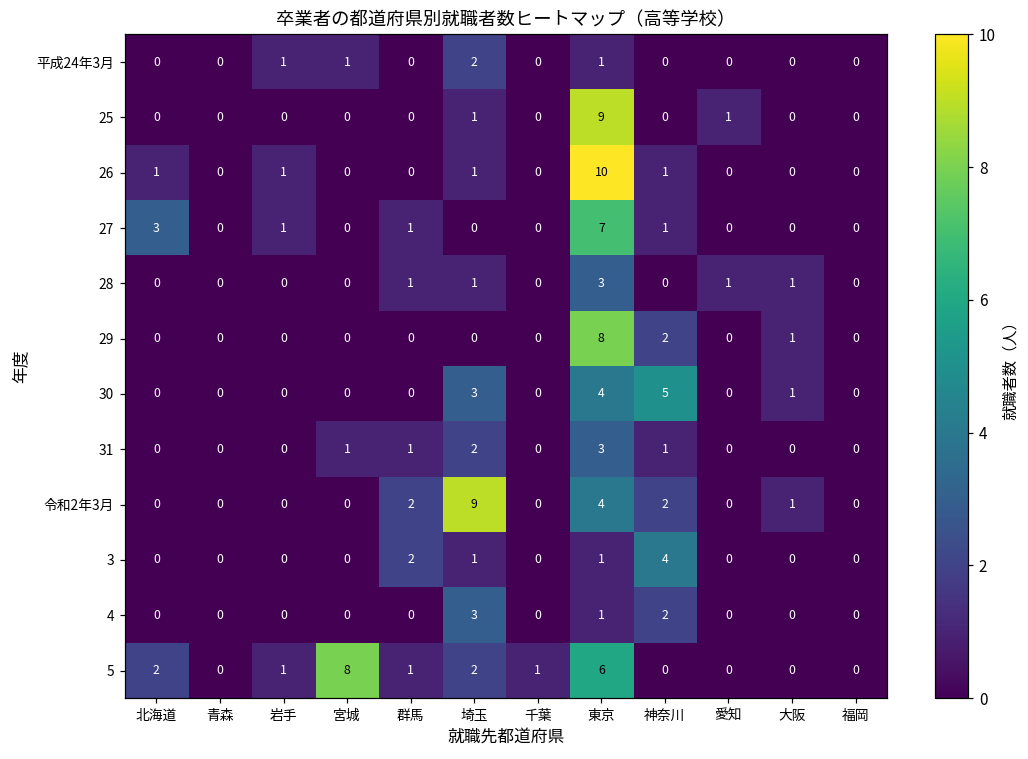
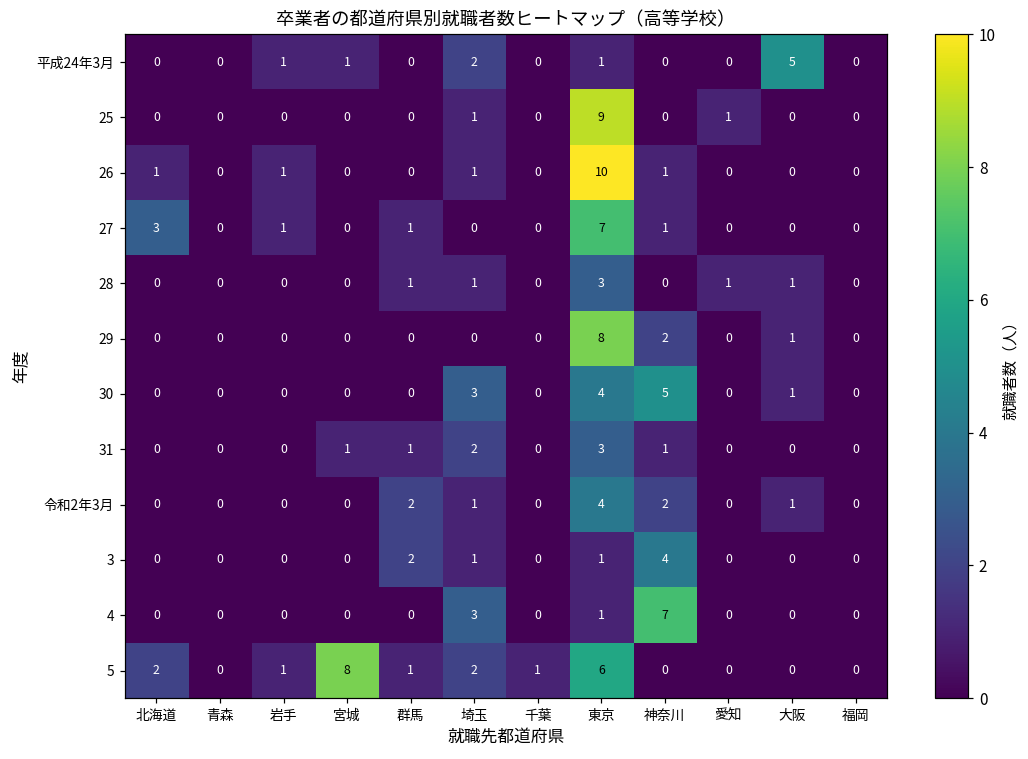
  {
    "平成24年3月": {
      "北海道": 0,
      "青森": 0,
      "岩手": 1,
      "宮城": 1,
      "群馬": 0,
      "埼玉": 2,
      "千葉": 0,
      "東京": 1,
      "神奈川": 0,
      "愛知": 0,
-     "大阪": 0,
+     "大阪": 5,
      "福岡": 0
    },
    "25": {
      "北海道": 0,
      "青森": 0,
      "岩手": 0,
      "宮城": 0,
      "群馬": 0,
      "埼玉": 1,
      "千葉": 0,
      "東京": 9,
      "神奈川": 0,
      "愛知": 1,
      "大阪": 0,
      "福岡": 0
    },
    "26": {
      "北海道": 1,
      "青森": 0,
      "岩手": 1,
      "宮城": 0,
      "群馬": 0,
      "埼玉": 1,
      "千葉": 0,
      "東京": 10,
      "神奈川": 1,
      "愛知": 0,
      "大阪": 0,
      "福岡": 0
    },
    "27": {
      "北海道": 3,
      "青森": 0,
      "岩手": 1,
      "宮城": 0,
      "群馬": 1,
      "埼玉": 0,
      "千葉": 0,
      "東京": 7,
      "神奈川": 1,
      "愛知": 0,
      "大阪": 0,
      "福岡": 0
    },
    "28": {
      "北海道": 0,
      "青森": 0,
      "岩手": 0,
      "宮城": 0,
      "群馬": 1,
      "埼玉": 1,
      "千葉": 0,
      "東京": 3,
      "神奈川": 0,
      "愛知": 1,
      "大阪": 1,
      "福岡": 0
    },
    "29": {
      "北海道": 0,
      "青森": 0,
      "岩手": 0,
      "宮城": 0,
      "群馬": 0,
      "埼玉": 0,
      "千葉": 0,
      "東京": 8,
      "神奈川": 2,
      "愛知": 0,
      "大阪": 1,
      "福岡": 0
    },
    "30": {
      "北海道": 0,
      "青森": 0,
      "岩手": 0,
      "宮城": 0,
      "群馬": 0,
      "埼玉": 3,
      "千葉": 0,
      "東京": 4,
      "神奈川": 5,
      "愛知": 0,
      "大阪": 1,
      "福岡": 0
    },
    "31": {
      "北海道": 0,
      "青森": 0,
      "岩手": 0,
      "宮城": 1,
      "群馬": 1,
      "埼玉": 2,
      "千葉": 0,
      "東京": 3,
      "神奈川": 1,
      "愛知": 0,
      "大阪": 0,
      "福岡": 0
    },
    "令和2年3月": {
      "北海道": 0,
      "青森": 0,
      "岩手": 0,
      "宮城": 0,
      "群馬": 2,
-     "埼玉": 9,
+     "埼玉": 1,
      "千葉": 0,
      "東京": 4,
      "神奈川": 2,
      "愛知": 0,
      "大阪": 1,
      "福岡": 0
    },
    "3": {
      "北海道": 0,
      "青森": 0,
      "岩手": 0,
      "宮城": 0,
      "群馬": 2,
      "埼玉": 1,
      "千葉": 0,
      "東京": 1,
      "神奈川": 4,
      "愛知": 0,
      "大阪": 0,
      "福岡": 0
    },
    "4": {
      "北海道": 0,
      "青森": 0,
      "岩手": 0,
      "宮城": 0,
      "群馬": 0,
      "埼玉": 3,
      "千葉": 0,
      "東京": 1,
-     "神奈川": 2,
+     "神奈川": 7,
      "愛知": 0,
      "大阪": 0,
      "福岡": 0
    },
    "5": {
      "北海道": 2,
      "青森": 0,
      "岩手": 1,
      "宮城": 8,
      "群馬": 1,
      "埼玉": 2,
      "千葉": 1,
      "東京": 6,
      "神奈川": 0,
      "愛知": 0,
      "大阪": 0,
      "福岡": 0
    }
  }
